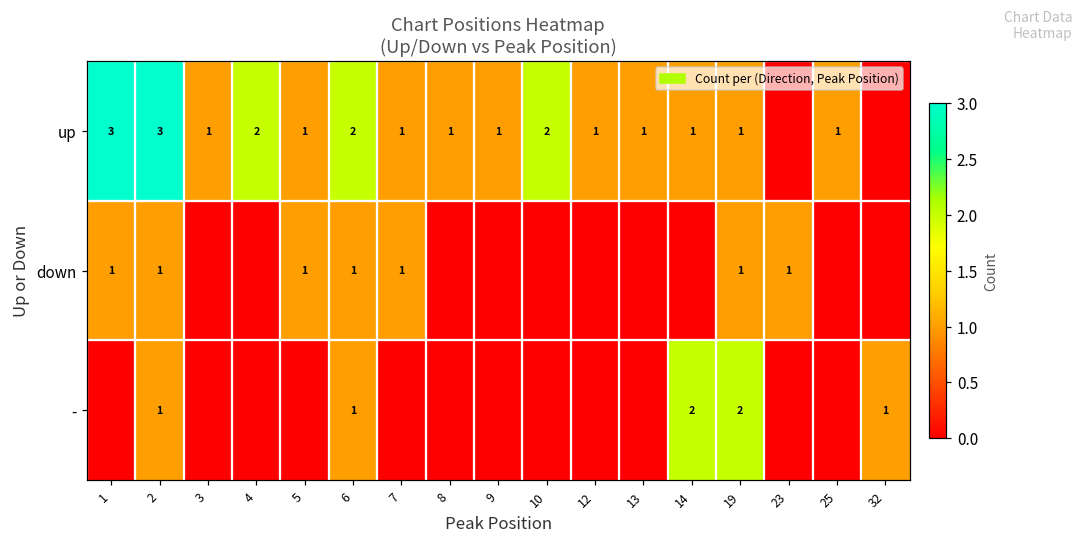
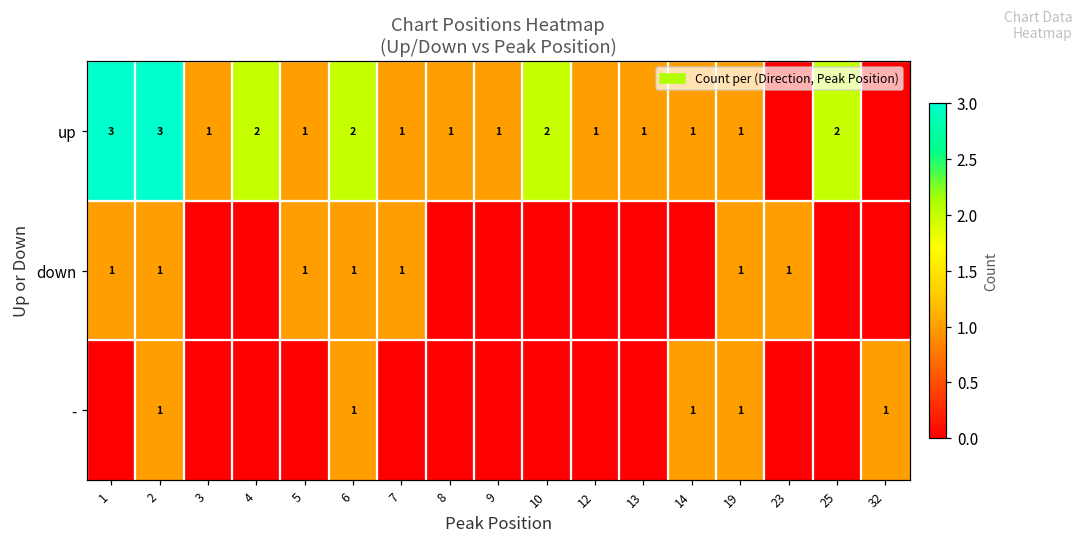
  {
    "up": {
      "1": 3,
      "2": 3,
      "3": 1,
      "4": 2,
      "5": 1,
      "6": 2,
      "7": 1,
      "8": 1,
      "9": 1,
      "10": 2,
      "12": 1,
      "13": 1,
      "14": 1,
      "19": 1,
-     "25": 1
+     "25": 2
    },
    "down": {
      "1": 1,
      "2": 1,
      "5": 1,
      "6": 1,
      "7": 1,
      "19": 1,
      "23": 1
    },
    "-": {
      "2": 1,
      "6": 1,
-     "14": 2,
-     "19": 2,
+     "14": 1,
+     "19": 1,
      "32": 1
    }
  }
